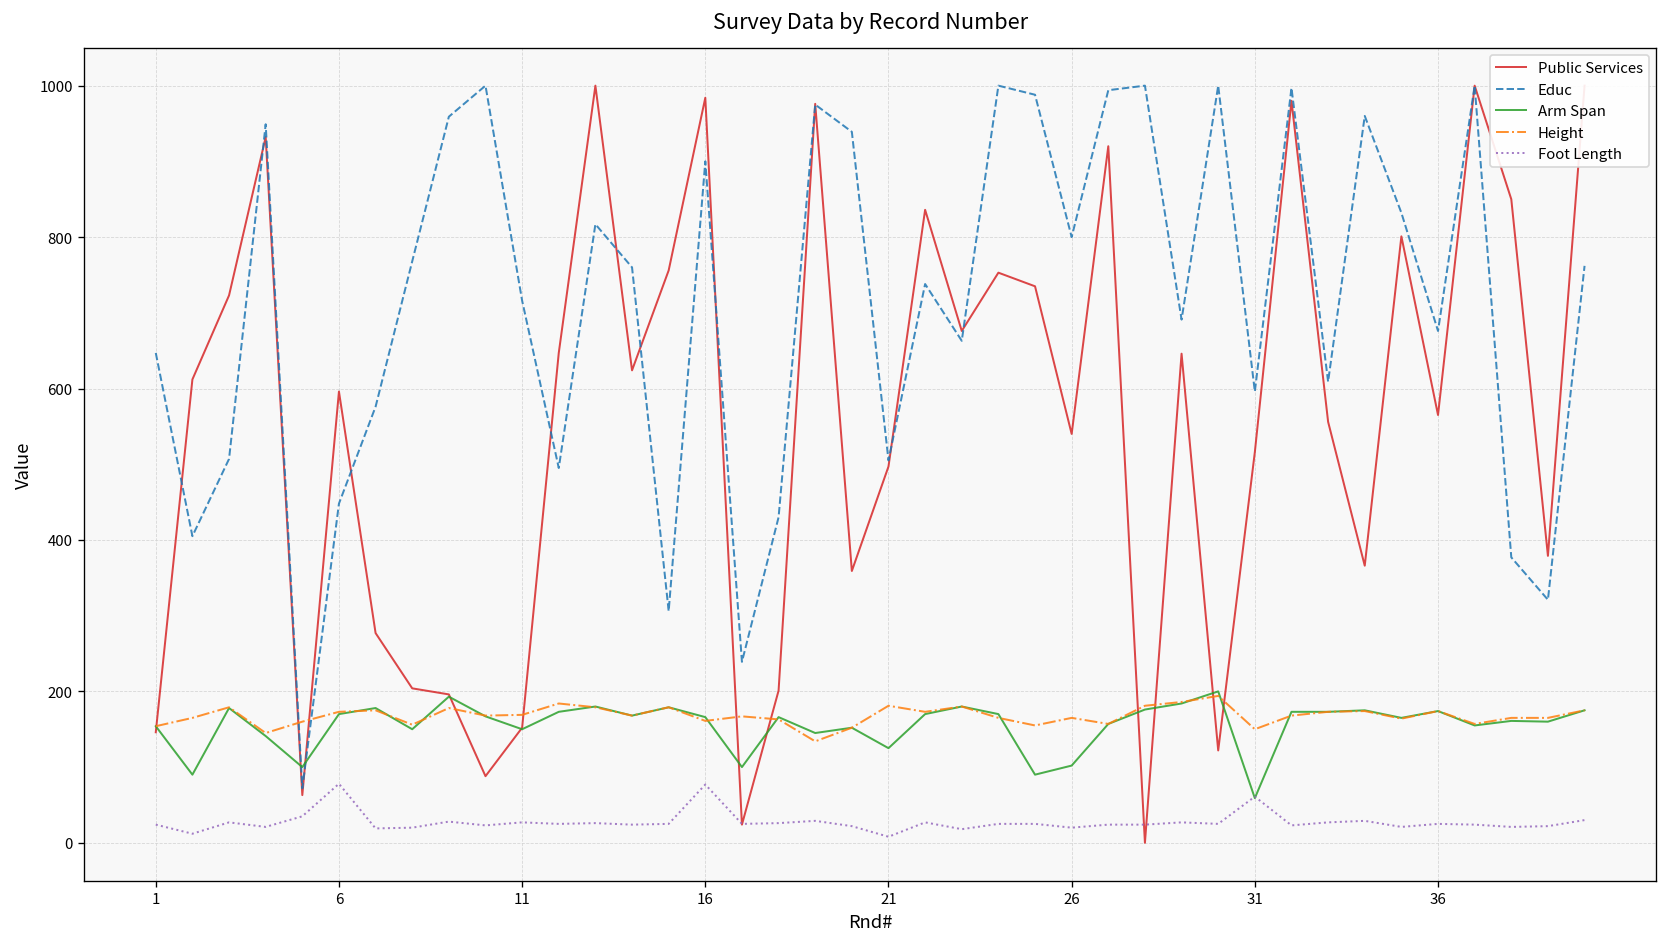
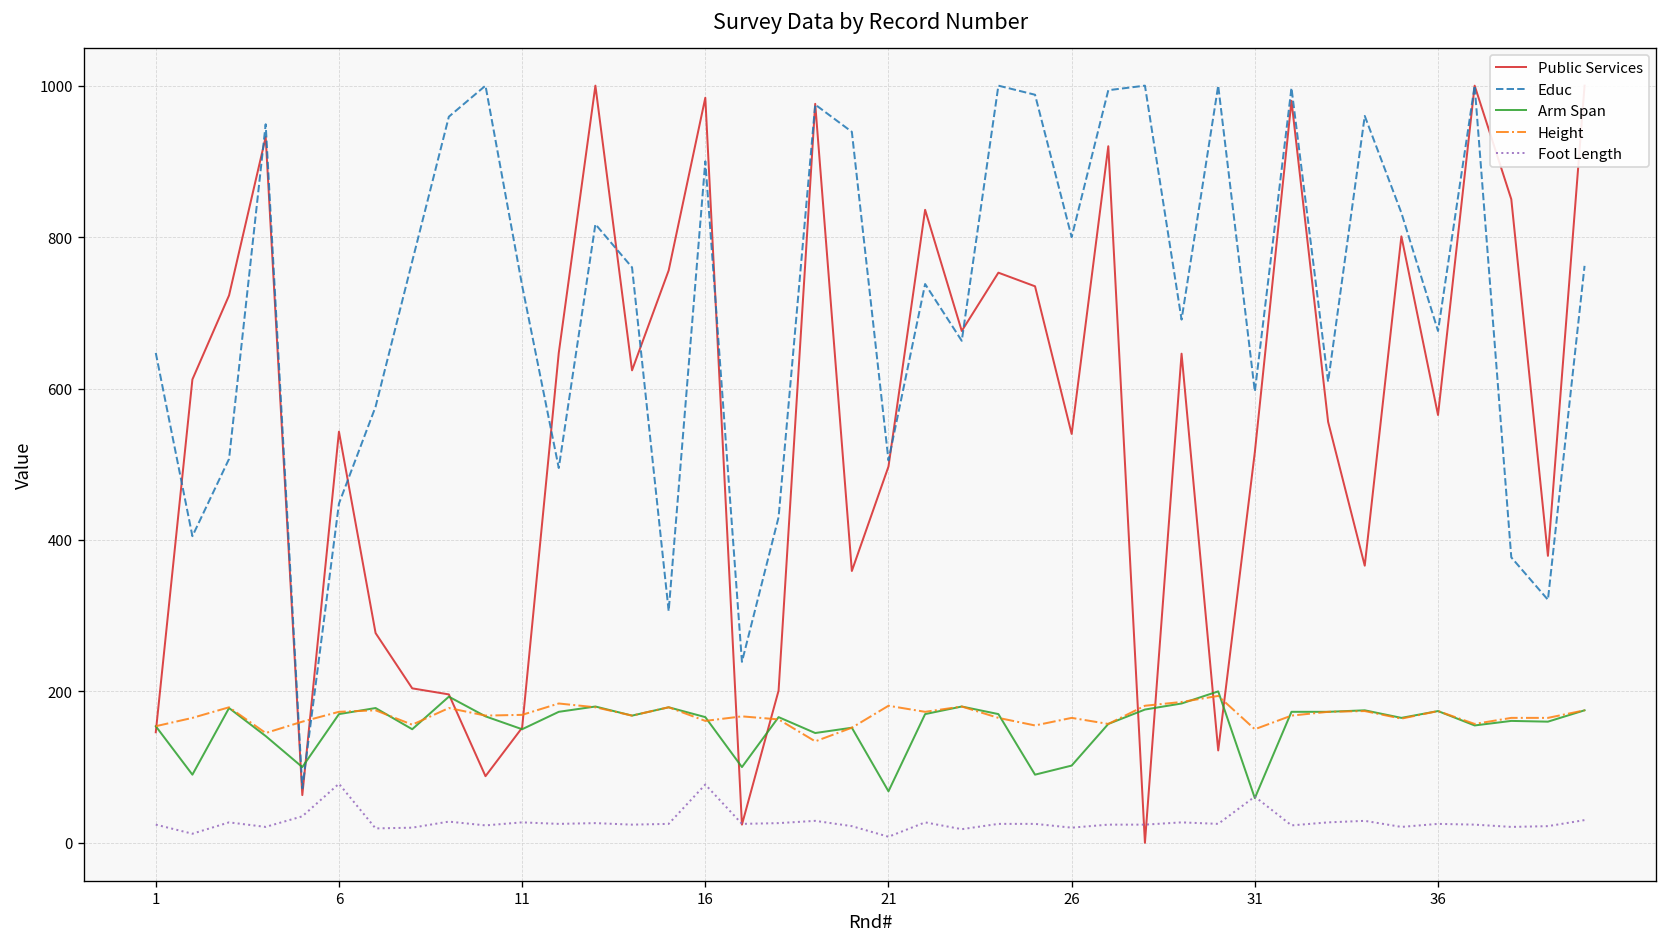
  {
    "Public Services": {
      "1": 150,
-     "6": 600,
+     "6": 540,
      "16": 980,
      "21": 500,
      "26": 540,
      "31": 520,
      "36": 570
    },
    "Educ": {
      "1": 650,
      "6": 450,
-     "11": 720,
+     "11": 740,
      "16": 900,
      "21": 510,
      "26": 800,
      "31": 600,
      "36": 680
    },
    "Arm Span": {
      "16": 170,
-     "21": 130,
+     "21": 70,
      "26": 100
    },
    "Height": {
      "11": 170,
      "16": 160,
      "21": 180,
      "26": 170,
      "31": 150
    },
    "Foot Length": {
      "1": 20,
      "6": 80,
      "11": 30,
      "16": 80,
      "21": 10,
      "26": 20,
      "36": 30
    }
  }
